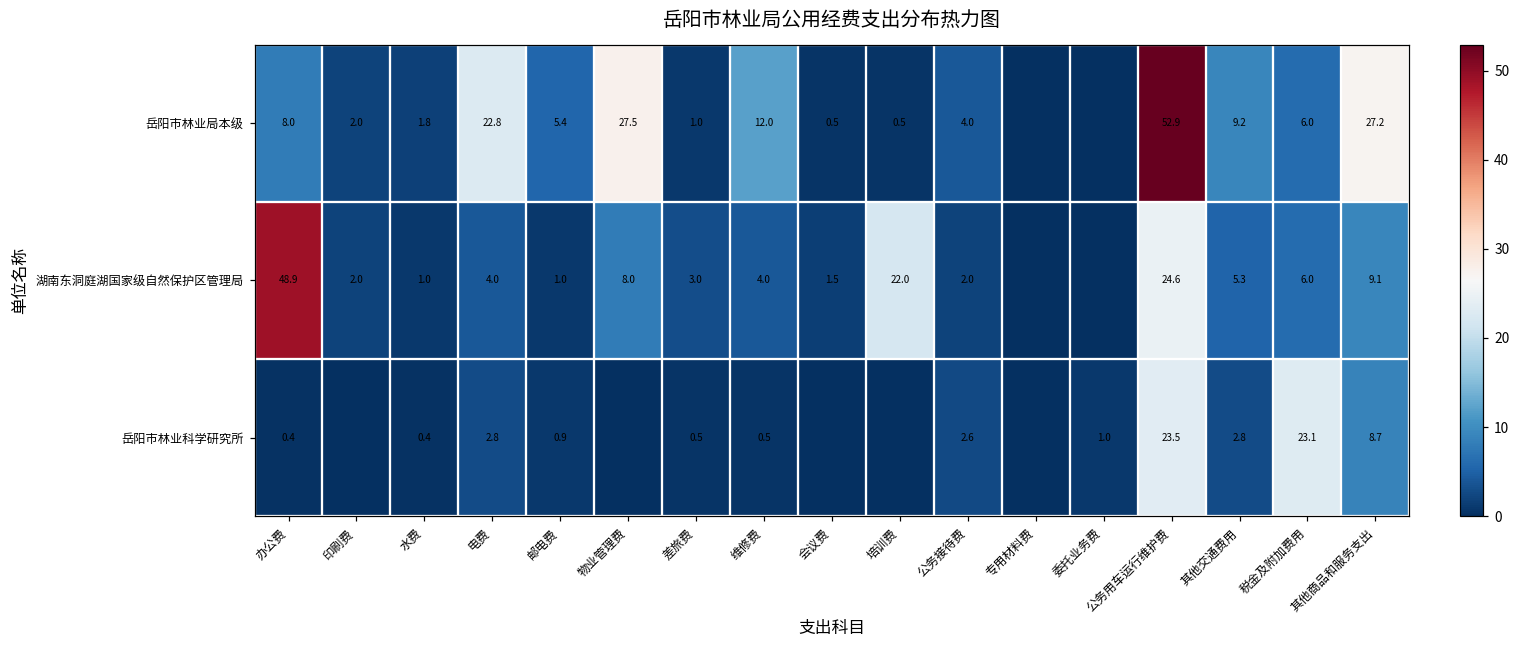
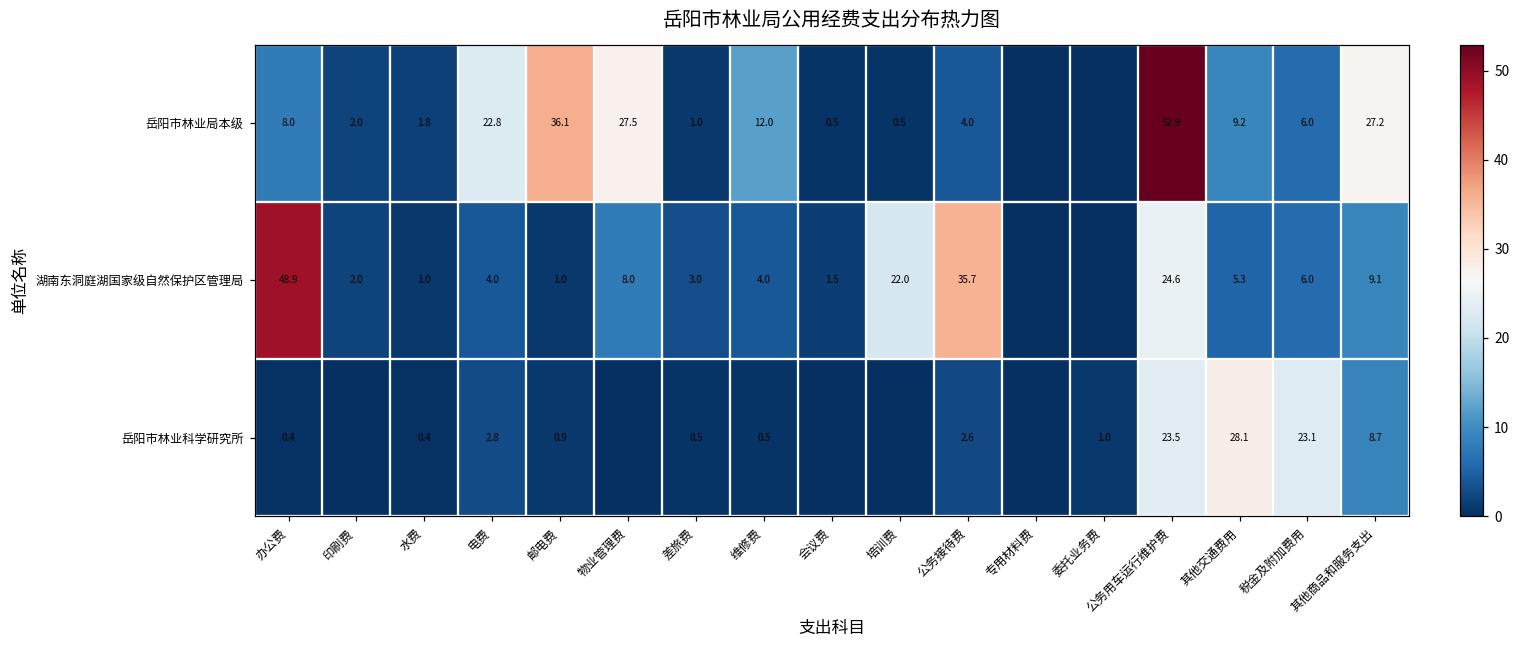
  {
    "岳阳市林业局本级": {
      "办公费": 8.0,
      "印刷费": 2.0,
      "水费": 1.8,
      "电费": 22.8,
-     "邮电费": 5.4,
+     "邮电费": 36.1,
      "物业管理费": 27.5,
      "差旅费": 1.0,
      "维修费": 12.0,
      "会议费": 0.5,
      "培训费": 0.5,
      "公务接待费": 4.0,
      "公务用车运行维护费": 52.9,
      "其他交通费用": 9.2,
      "税金及附加费用": 6.0,
      "其他商品和服务支出": 27.2
    },
    "湖南东洞庭湖国家级自然保护区管理局": {
      "办公费": 48.9,
      "印刷费": 2.0,
      "水费": 1.0,
      "电费": 4.0,
      "邮电费": 1.0,
      "物业管理费": 8.0,
      "差旅费": 3.0,
      "维修费": 4.0,
      "会议费": 1.5,
      "培训费": 22.0,
-     "公务接待费": 2.0,
+     "公务接待费": 35.7,
      "公务用车运行维护费": 24.6,
      "其他交通费用": 5.3,
      "税金及附加费用": 6.0,
      "其他商品和服务支出": 9.1
    },
    "岳阳市林业科学研究所": {
      "办公费": 0.4,
      "水费": 0.4,
      "电费": 2.8,
      "邮电费": 0.9,
      "差旅费": 0.5,
      "维修费": 0.5,
      "公务接待费": 2.6,
      "委托业务费": 1.0,
      "公务用车运行维护费": 23.5,
-     "其他交通费用": 2.8,
+     "其他交通费用": 28.1,
      "税金及附加费用": 23.1,
      "其他商品和服务支出": 8.7
    }
  }
